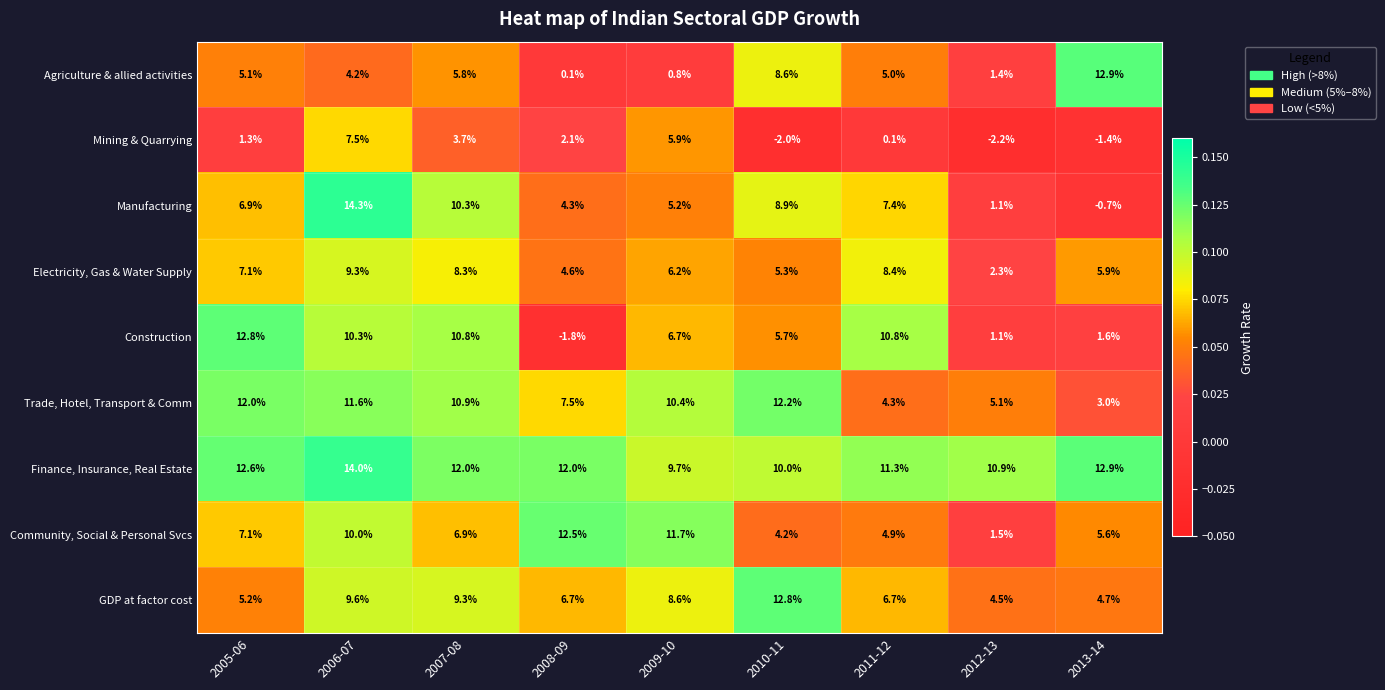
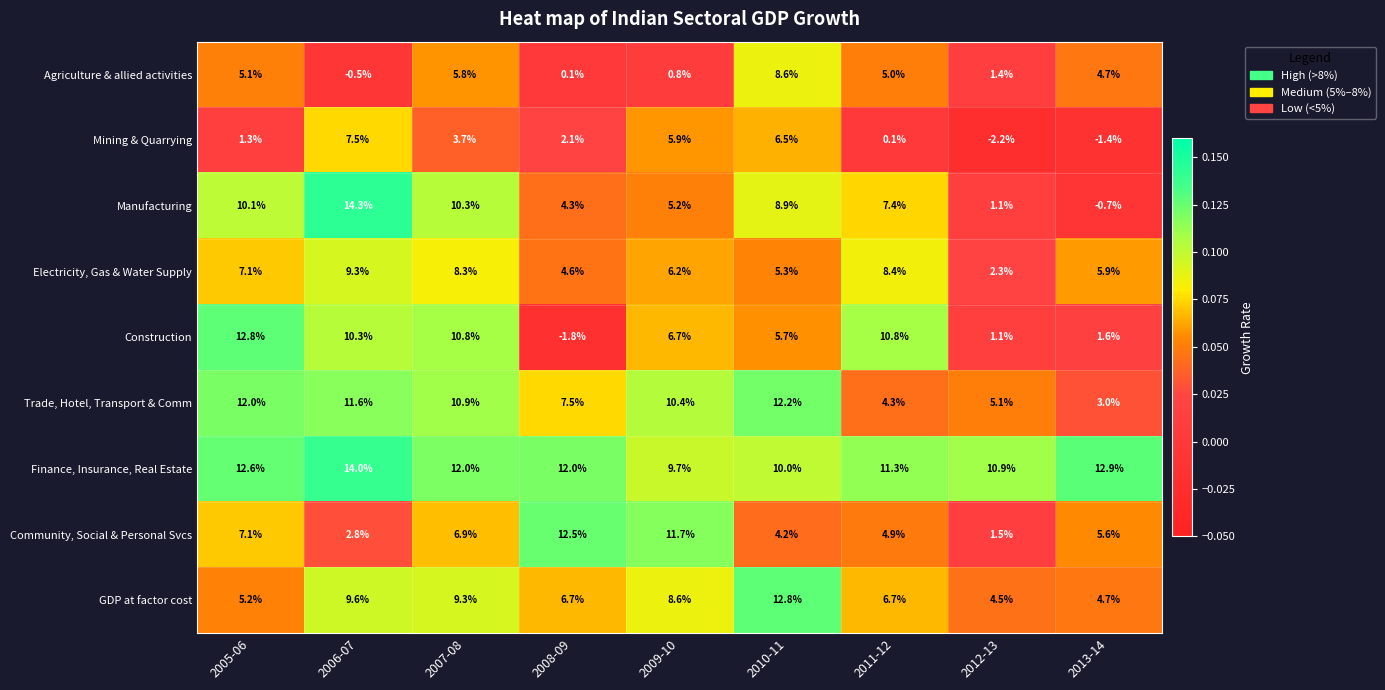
  {
    "Agriculture & allied activities": {
      "2005-06": "5.1%",
-     "2006-07": "4.2%",
+     "2006-07": "-0.5%",
      "2007-08": "5.8%",
      "2008-09": "0.1%",
      "2009-10": "0.8%",
      "2010-11": "8.6%",
      "2011-12": "5.0%",
      "2012-13": "1.4%",
-     "2013-14": "12.9%"
+     "2013-14": "4.7%"
    },
    "Mining & Quarrying": {
      "2005-06": "1.3%",
      "2006-07": "7.5%",
      "2007-08": "3.7%",
      "2008-09": "2.1%",
      "2009-10": "5.9%",
-     "2010-11": "-2.0%",
+     "2010-11": "6.5%",
      "2011-12": "0.1%",
      "2012-13": "-2.2%",
      "2013-14": "-1.4%"
    },
    "Manufacturing": {
-     "2005-06": "6.9%",
+     "2005-06": "10.1%",
      "2006-07": "14.3%",
      "2007-08": "10.3%",
      "2008-09": "4.3%",
      "2009-10": "5.2%",
      "2010-11": "8.9%",
      "2011-12": "7.4%",
      "2012-13": "1.1%",
      "2013-14": "-0.7%"
    },
    "Electricity, Gas & Water Supply": {
      "2005-06": "7.1%",
      "2006-07": "9.3%",
      "2007-08": "8.3%",
      "2008-09": "4.6%",
      "2009-10": "6.2%",
      "2010-11": "5.3%",
      "2011-12": "8.4%",
      "2012-13": "2.3%",
      "2013-14": "5.9%"
    },
    "Construction": {
      "2005-06": "12.8%",
      "2006-07": "10.3%",
      "2007-08": "10.8%",
      "2008-09": "-1.8%",
      "2009-10": "6.7%",
      "2010-11": "5.7%",
      "2011-12": "10.8%",
      "2012-13": "1.1%",
      "2013-14": "1.6%"
    },
    "Trade, Hotel, Transport & Comm": {
      "2005-06": "12.0%",
      "2006-07": "11.6%",
      "2007-08": "10.9%",
      "2008-09": "7.5%",
      "2009-10": "10.4%",
      "2010-11": "12.2%",
      "2011-12": "4.3%",
      "2012-13": "5.1%",
      "2013-14": "3.0%"
    },
    "Finance, Insurance, Real Estate": {
      "2005-06": "12.6%",
      "2006-07": "14.0%",
      "2007-08": "12.0%",
      "2008-09": "12.0%",
      "2009-10": "9.7%",
      "2010-11": "10.0%",
      "2011-12": "11.3%",
      "2012-13": "10.9%",
      "2013-14": "12.9%"
    },
    "Community, Social & Personal Svcs": {
      "2005-06": "7.1%",
-     "2006-07": "10.0%",
+     "2006-07": "2.8%",
      "2007-08": "6.9%",
      "2008-09": "12.5%",
      "2009-10": "11.7%",
      "2010-11": "4.2%",
      "2011-12": "4.9%",
      "2012-13": "1.5%",
      "2013-14": "5.6%"
    },
    "GDP at factor cost": {
      "2005-06": "5.2%",
      "2006-07": "9.6%",
      "2007-08": "9.3%",
      "2008-09": "6.7%",
      "2009-10": "8.6%",
      "2010-11": "12.8%",
      "2011-12": "6.7%",
      "2012-13": "4.5%",
      "2013-14": "4.7%"
    }
  }
